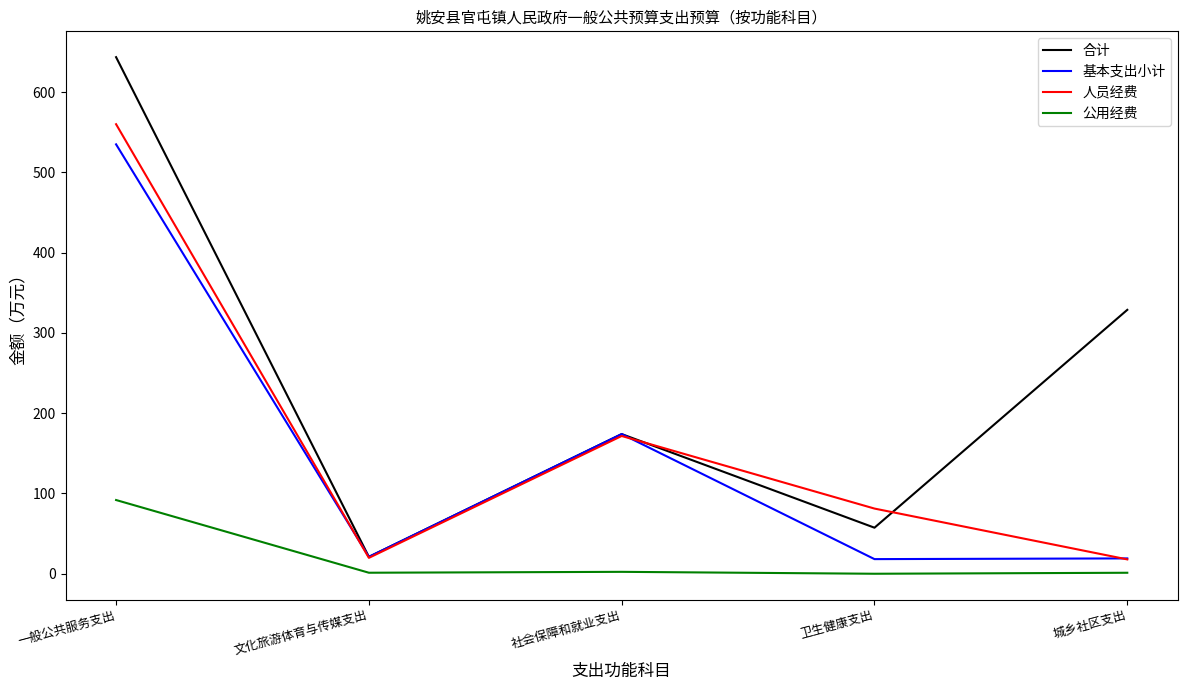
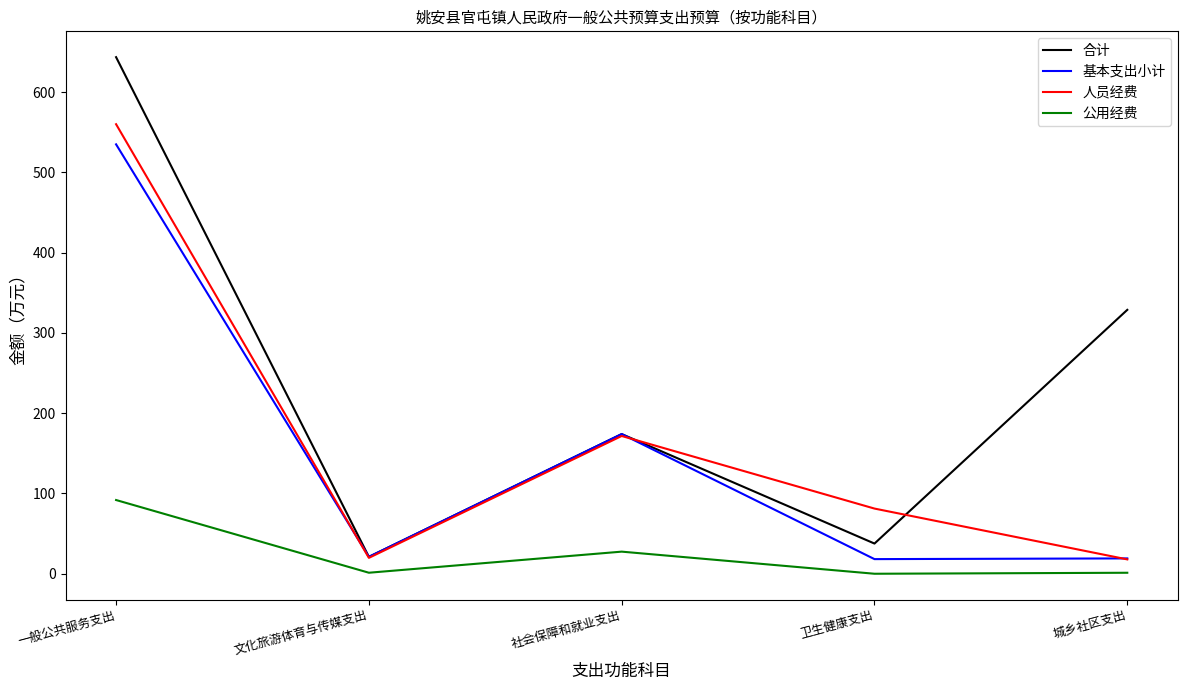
  {
    "合计": {
      "一般公共服务支出": 640,
-     "卫生健康支出": 60,
+     "卫生健康支出": 40,
      "城乡社区支出": 330
    },
    "基本支出小计": {
      "一般公共服务支出": 530,
      "卫生健康支出": 20
    },
    "人员经费": {
      "一般公共服务支出": 560,
      "卫生健康支出": 80
    },
    "公用经费": {
      "一般公共服务支出": 90,
      "文化旅游体育与传媒支出": 0,
-     "社会保障和就业支出": 0,
+     "社会保障和就业支出": 30,
      "卫生健康支出": 0,
      "城乡社区支出": 0
    }
  }
